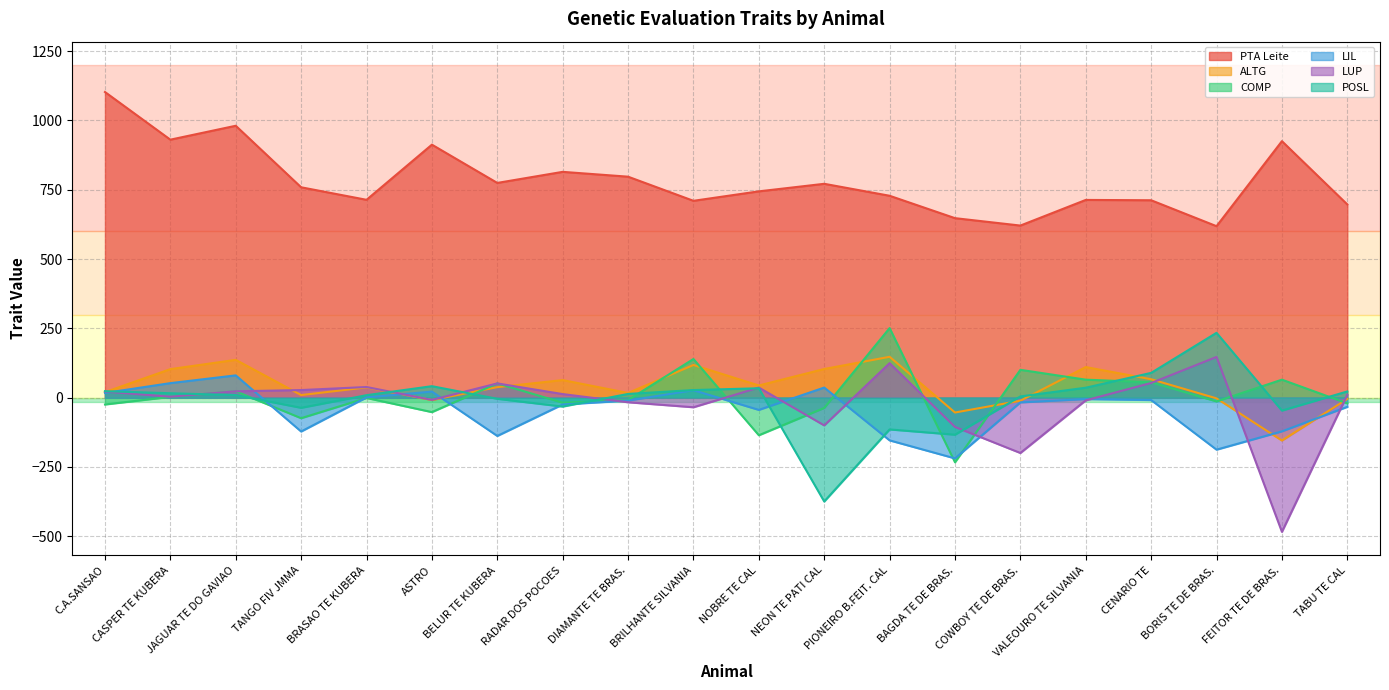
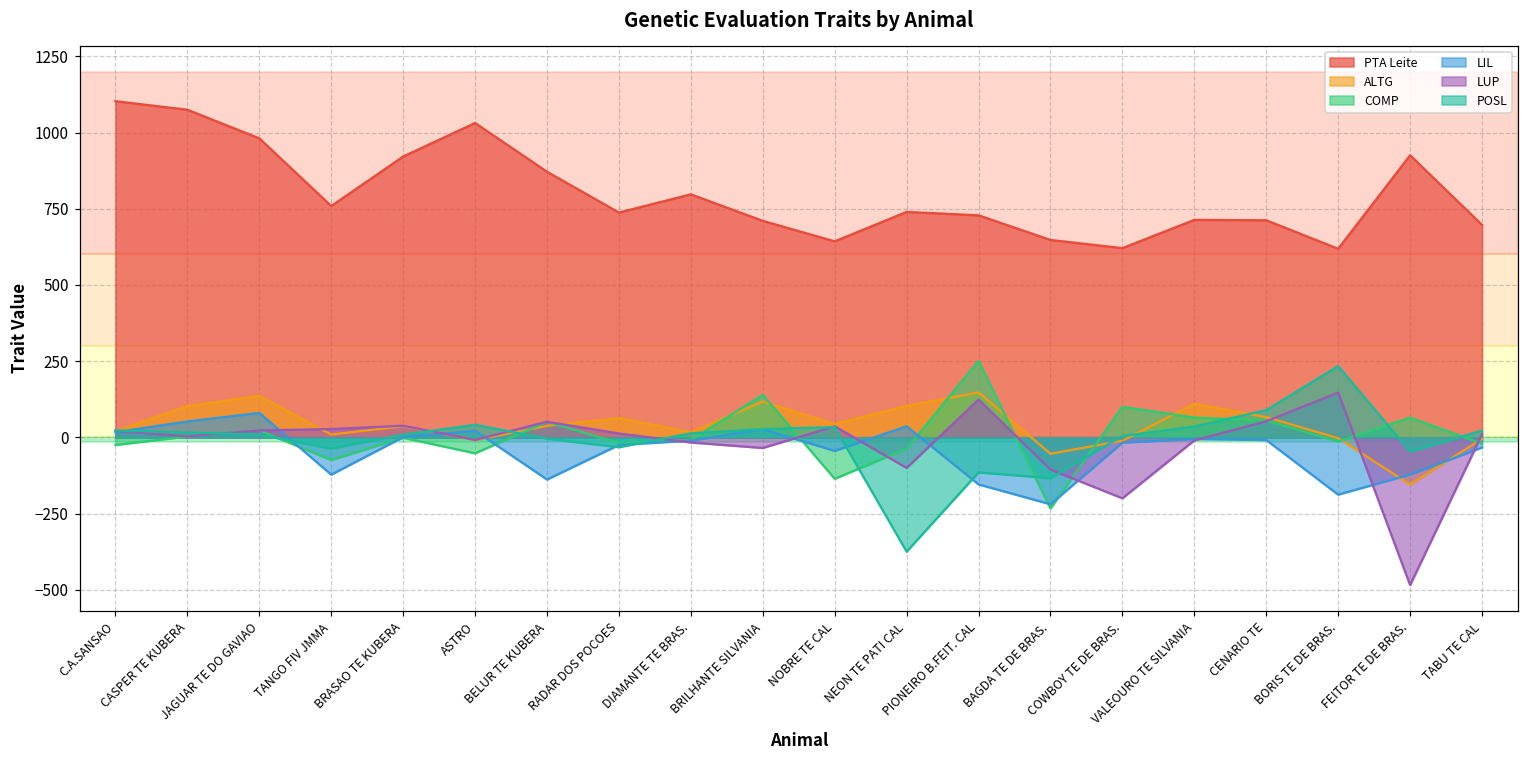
  {
    "PTA Leite": {
      "C.A.SANSAO": 1100,
-     "CASPER TE KUBERA": 930,
+     "CASPER TE KUBERA": 1070,
      "JAGUAR TE DO GAVIAO": 980,
      "TANGO FIV JMMA": 760,
-     "BRASAO TE KUBERA": 710,
-     "ASTRO": 910,
-     "BELUR TE KUBERA": 770,
-     "RADAR DOS POCOES": 810,
+     "BRASAO TE KUBERA": 920,
+     "ASTRO": 1030,
+     "BELUR TE KUBERA": 870,
+     "RADAR DOS POCOES": 740,
      "DIAMANTE TE BRAS.": 800,
      "BRILHANTE SILVANIA": 710,
-     "NOBRE TE CAL": 740,
-     "NEON TE PATI CAL": 770,
+     "NOBRE TE CAL": 640,
+     "NEON TE PATI CAL": 740,
      "PIONEIRO B.FEIT. CAL": 730,
      "BAGDA TE DE BRAS.": 650,
      "COWBOY TE DE BRAS.": 620,
      "VALEOURO TE SILVANIA": 710,
      "CENARIO TE": 710,
      "BORIS TE DE BRAS.": 620,
      "FEITOR TE DE BRAS.": 930,
      "TABU TE CAL": 700
    }
  }
